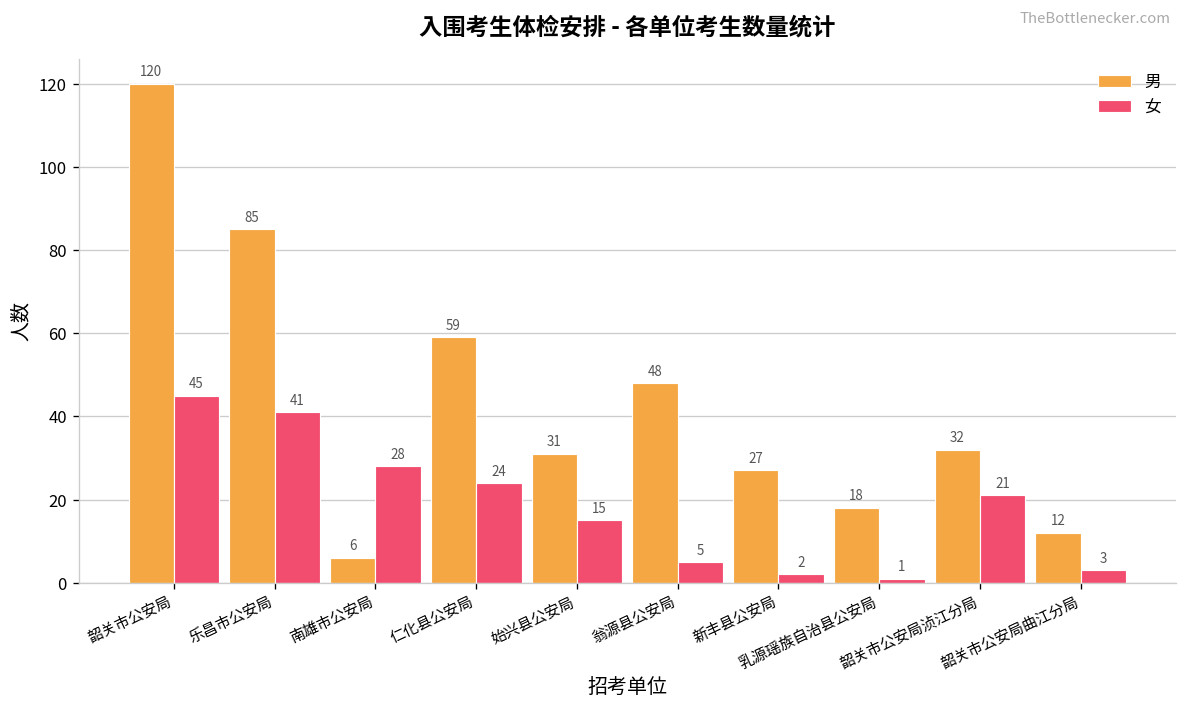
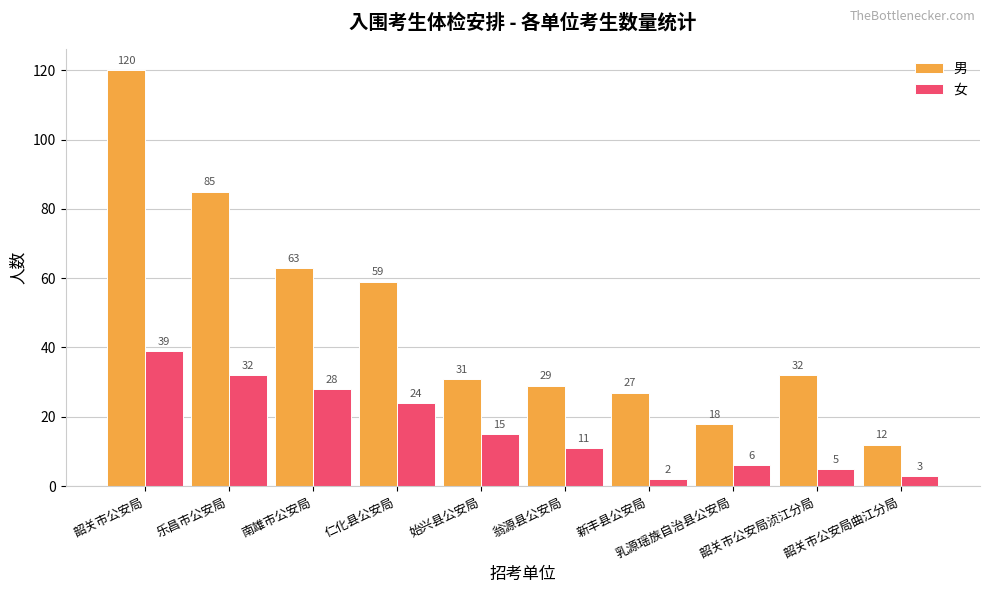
  {
    "男": {
      "韶关市公安局": 120,
      "乐昌市公安局": 85,
-     "南雄市公安局": 6,
+     "南雄市公安局": 63,
      "仁化县公安局": 59,
      "始兴县公安局": 31,
-     "翁源县公安局": 48,
+     "翁源县公安局": 29,
      "新丰县公安局": 27,
      "乳源瑶族自治县公安局": 18,
      "韶关市公安局浈江分局": 32,
      "韶关市公安局曲江分局": 12
    },
    "女": {
-     "韶关市公安局": 45,
-     "乐昌市公安局": 41,
+     "韶关市公安局": 39,
+     "乐昌市公安局": 32,
      "南雄市公安局": 28,
      "仁化县公安局": 24,
      "始兴县公安局": 15,
-     "翁源县公安局": 5,
+     "翁源县公安局": 11,
      "新丰县公安局": 2,
-     "乳源瑶族自治县公安局": 1,
-     "韶关市公安局浈江分局": 21,
+     "乳源瑶族自治县公安局": 6,
+     "韶关市公安局浈江分局": 5,
      "韶关市公安局曲江分局": 3
    }
  }
